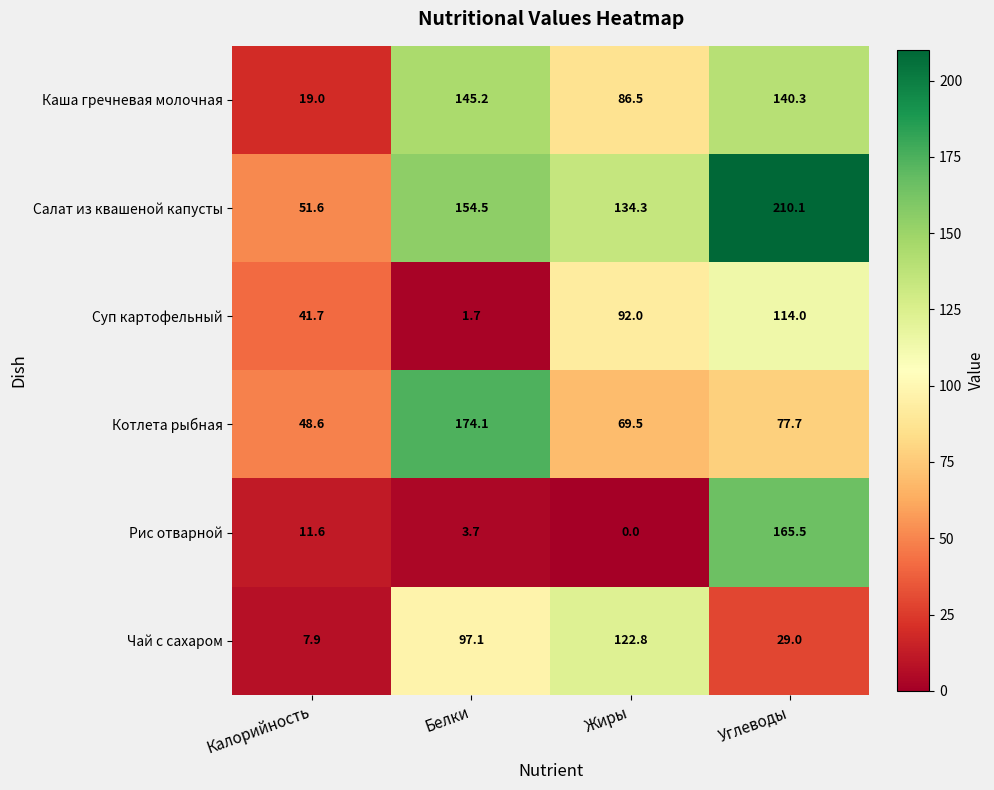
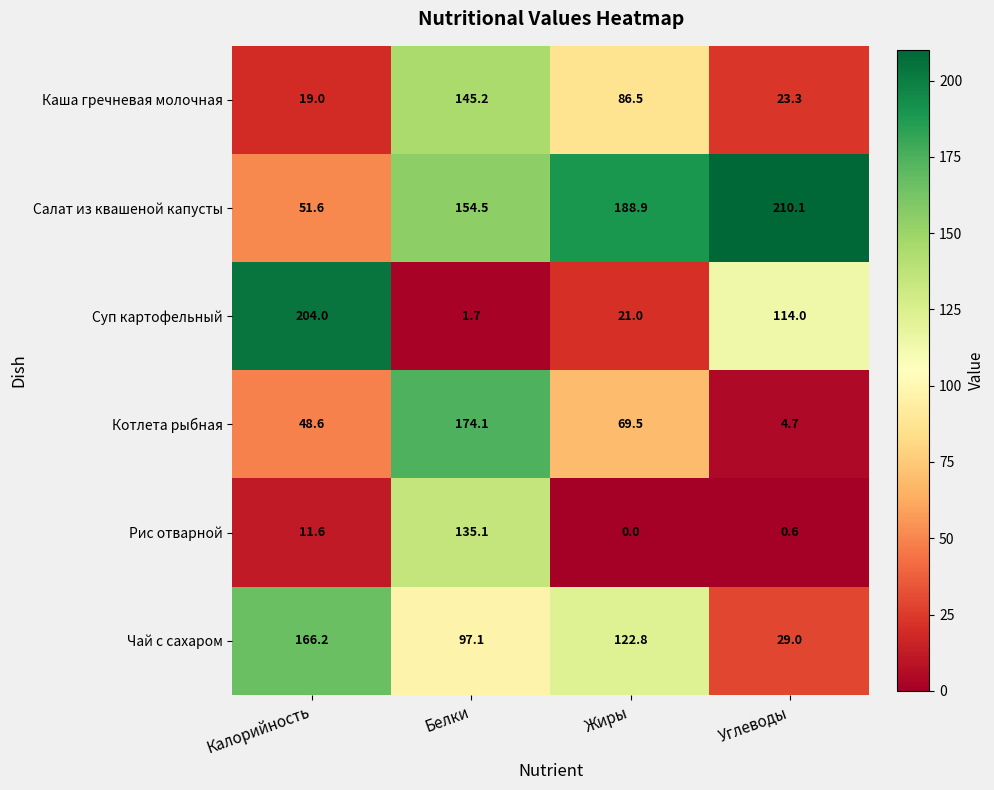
  {
    "Каша гречневая молочная": {
      "Калорийность": 19.0,
      "Белки": 145.2,
      "Жиры": 86.5,
-     "Углеводы": 140.3
+     "Углеводы": 23.3
    },
    "Салат из квашеной капусты": {
      "Калорийность": 51.6,
      "Белки": 154.5,
-     "Жиры": 134.3,
+     "Жиры": 188.9,
      "Углеводы": 210.1
    },
    "Суп картофельный": {
-     "Калорийность": 41.7,
+     "Калорийность": 204.0,
      "Белки": 1.7,
-     "Жиры": 92.0,
+     "Жиры": 21.0,
      "Углеводы": 114.0
    },
    "Котлета рыбная": {
      "Калорийность": 48.6,
      "Белки": 174.1,
      "Жиры": 69.5,
-     "Углеводы": 77.7
+     "Углеводы": 4.7
    },
    "Рис отварной": {
      "Калорийность": 11.6,
-     "Белки": 3.7,
+     "Белки": 135.1,
      "Жиры": 0.0,
-     "Углеводы": 165.5
+     "Углеводы": 0.6
    },
    "Чай с сахаром": {
-     "Калорийность": 7.9,
+     "Калорийность": 166.2,
      "Белки": 97.1,
      "Жиры": 122.8,
      "Углеводы": 29.0
    }
  }
